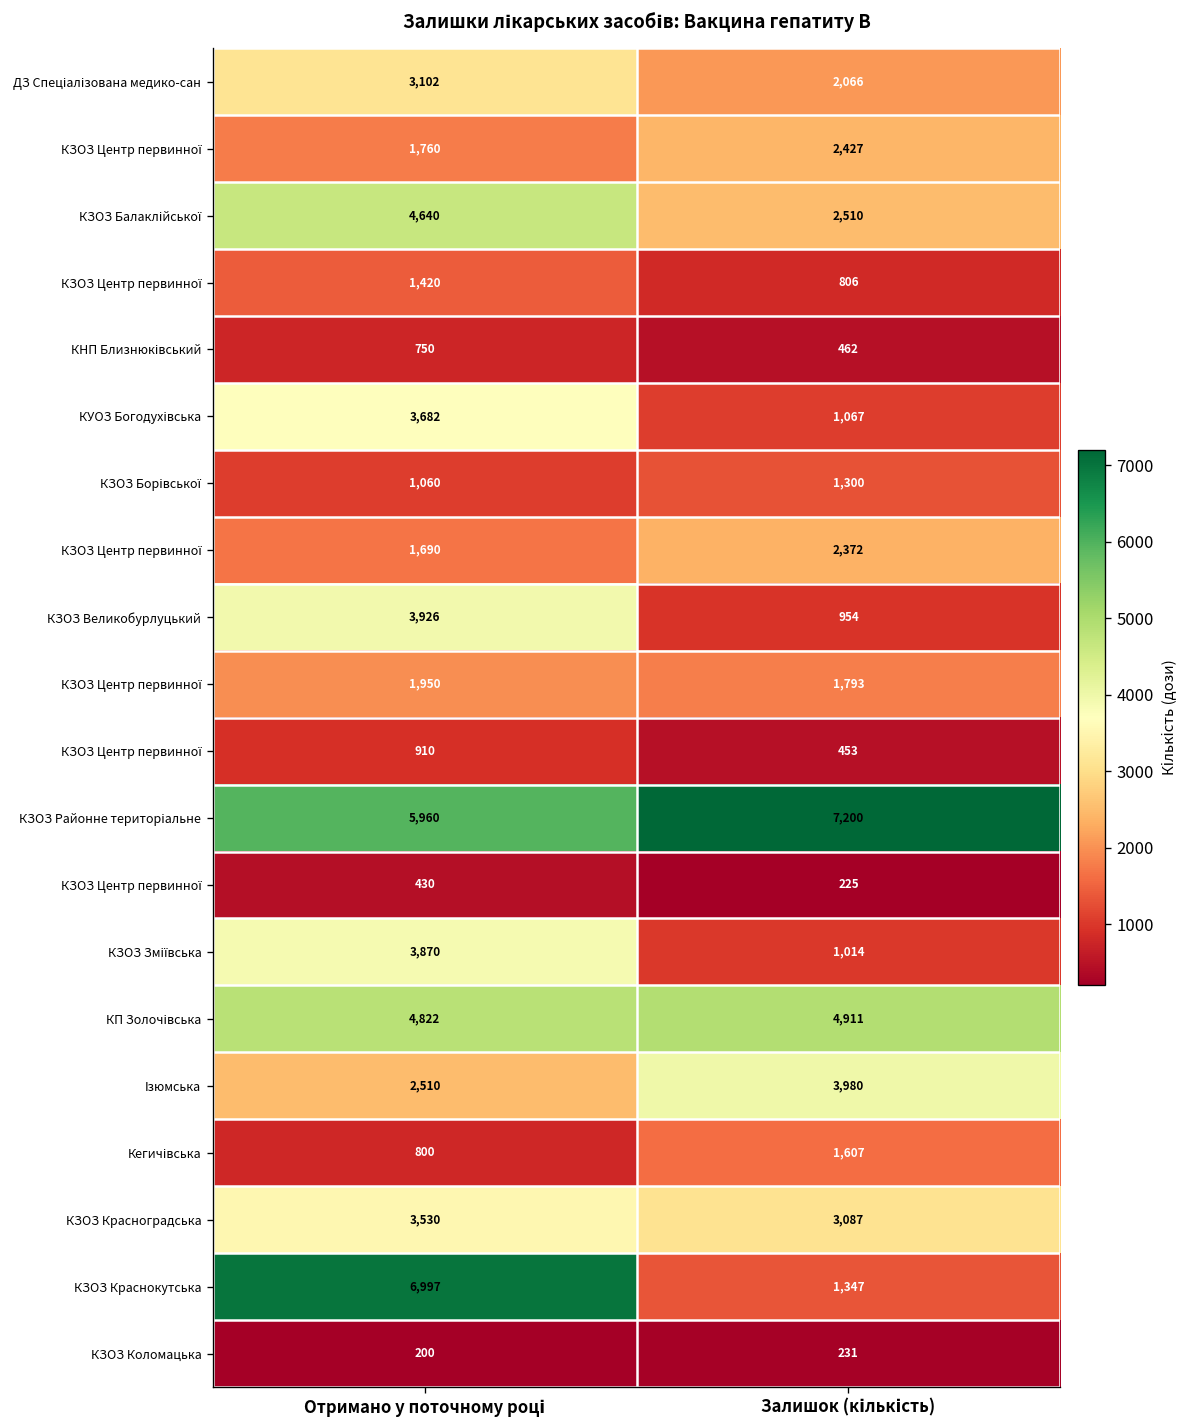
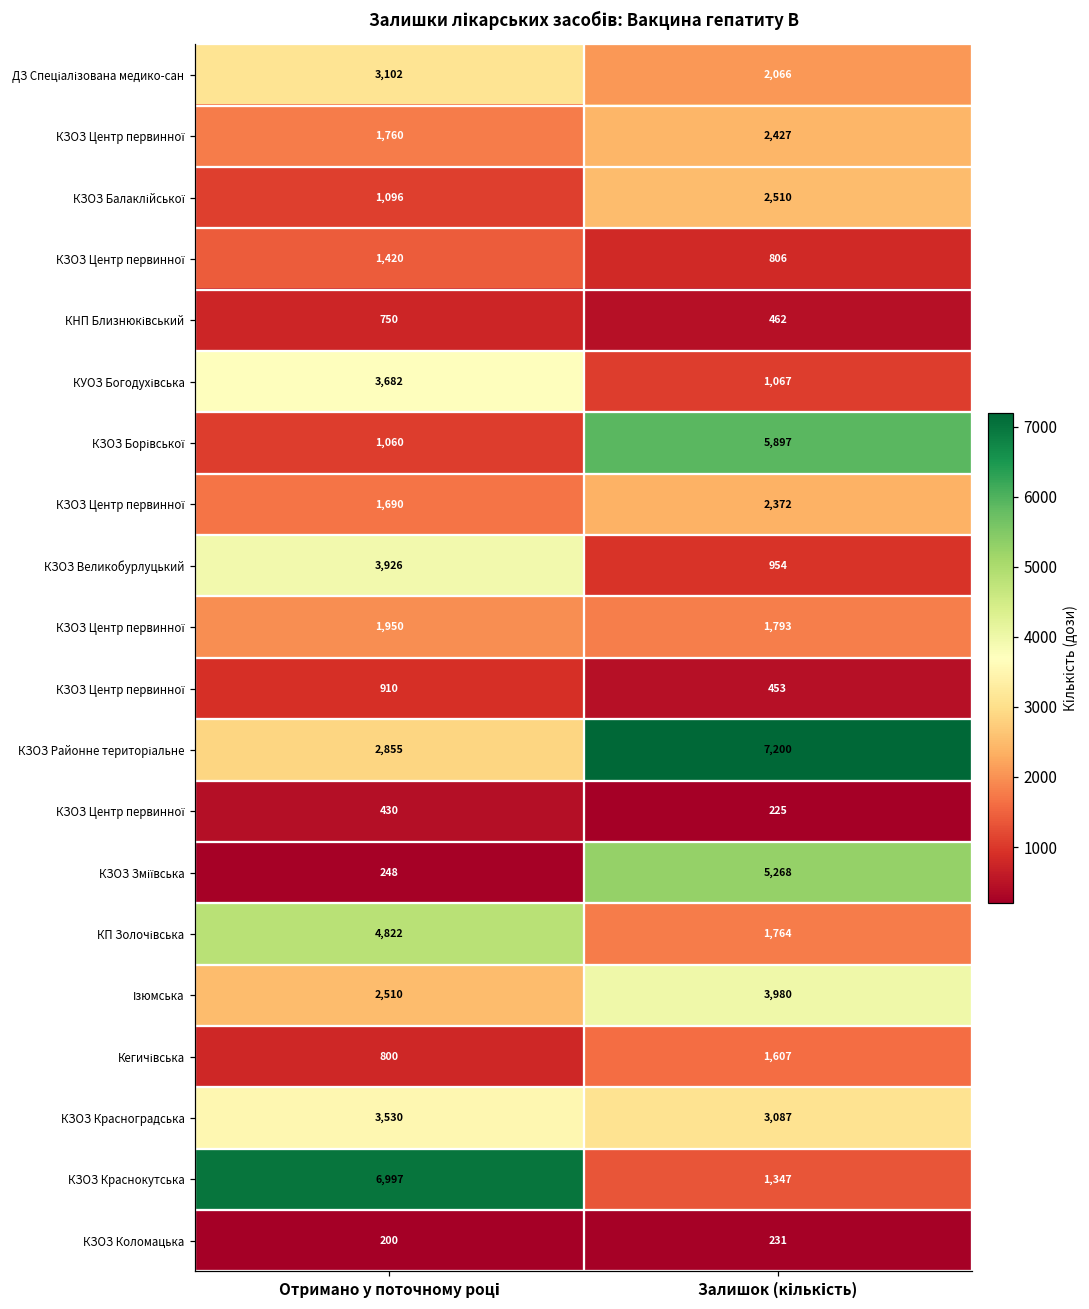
  {
    "ДЗ Спеціалізована медико-сан": {
      "Отримано у поточному році": "3,102",
      "Залишок (кількість)": "2,066"
    },
    "КЗОЗ Балаклійської": {
-     "Отримано у поточному році": "4,640",
+     "Отримано у поточному році": "1,096",
      "Залишок (кількість)": "2,510"
    },
    "КНП Близнюківський": {
      "Отримано у поточному році": "750",
      "Залишок (кількість)": "462"
    },
    "КУОЗ Богодухівська": {
      "Отримано у поточному році": "3,682",
      "Залишок (кількість)": "1,067"
    },
    "КЗОЗ Борівської": {
      "Отримано у поточному році": "1,060",
-     "Залишок (кількість)": "1,300"
+     "Залишок (кількість)": "5,897"
    },
    "КЗОЗ Великобурлуцький": {
      "Отримано у поточному році": "3,926",
      "Залишок (кількість)": "954"
    },
    "КЗОЗ Районне територіальне": {
-     "Отримано у поточному році": "5,960",
+     "Отримано у поточному році": "2,855",
      "Залишок (кількість)": "7,200"
    },
    "КЗОЗ Зміївська": {
-     "Отримано у поточному році": "3,870",
-     "Залишок (кількість)": "1,014"
+     "Отримано у поточному році": "248",
+     "Залишок (кількість)": "5,268"
    },
    "КП Золочівська": {
      "Отримано у поточному році": "4,822",
-     "Залишок (кількість)": "4,911"
+     "Залишок (кількість)": "1,764"
    },
    "Ізюмська": {
      "Отримано у поточному році": "2,510",
      "Залишок (кількість)": "3,980"
    },
    "Кегичівська": {
      "Отримано у поточному році": "800",
      "Залишок (кількість)": "1,607"
    },
    "КЗОЗ Красноградська": {
      "Отримано у поточному році": "3,530",
      "Залишок (кількість)": "3,087"
    },
    "КЗОЗ Краснокутська": {
      "Отримано у поточному році": "6,997",
      "Залишок (кількість)": "1,347"
    },
    "КЗОЗ Коломацька": {
      "Отримано у поточному році": "200",
      "Залишок (кількість)": "231"
    }
  }
